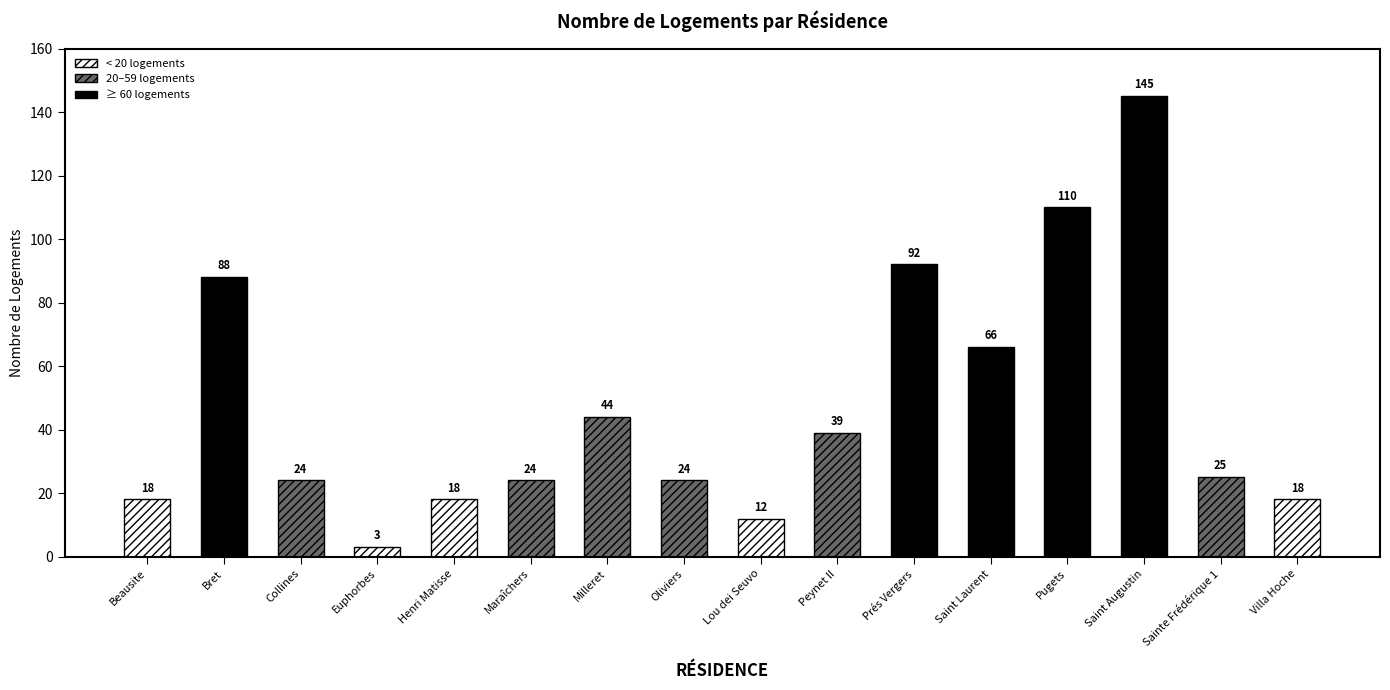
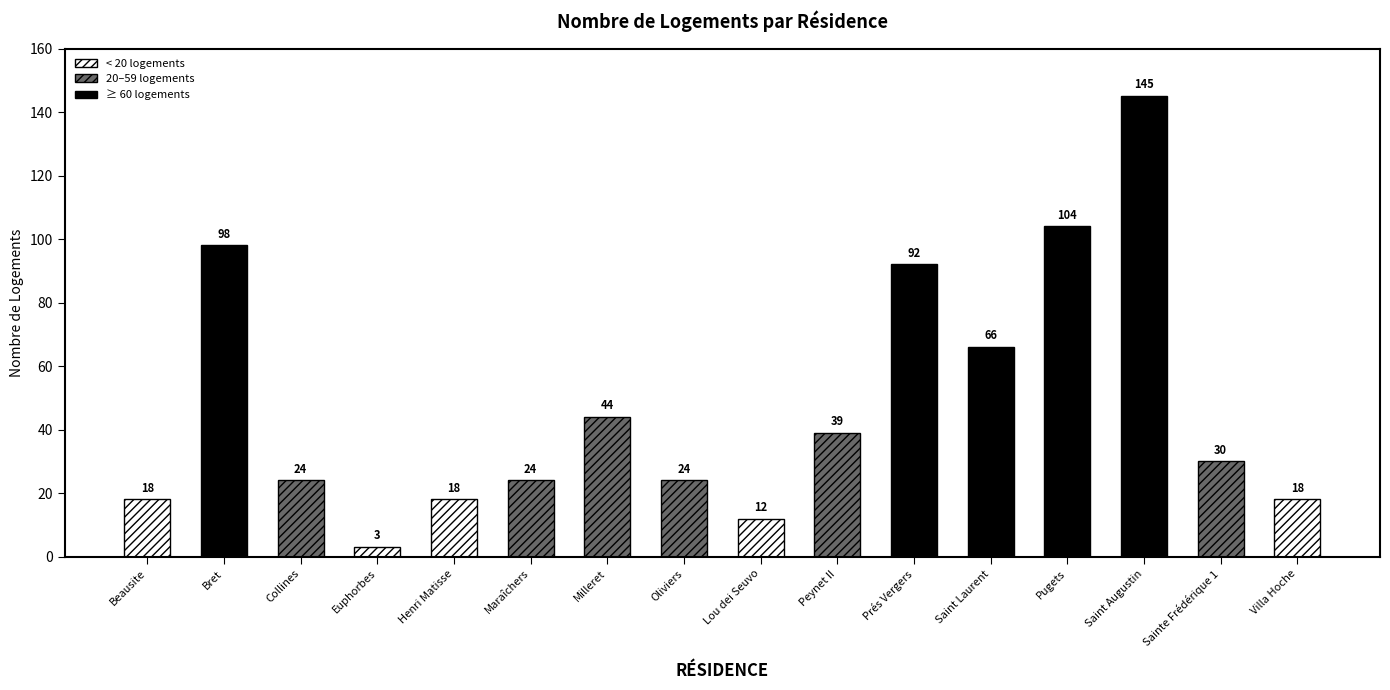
  {
    "Beausite": 18,
-   "Bret": 88,
+   "Bret": 98,
    "Collines": 24,
    "Euphorbes": 3,
    "Henri Matisse": 18,
    "Maraîchers": 24,
    "Milleret": 44,
    "Oliviers": 24,
    "Lou dei Seuvo": 12,
    "Peynet II": 39,
    "Prés Vergers": 92,
    "Saint Laurent": 66,
-   "Pugets": 110,
+   "Pugets": 104,
    "Saint Augustin": 145,
-   "Sainte Frédérique 1": 25,
+   "Sainte Frédérique 1": 30,
    "Villa Hoche": 18
  }
